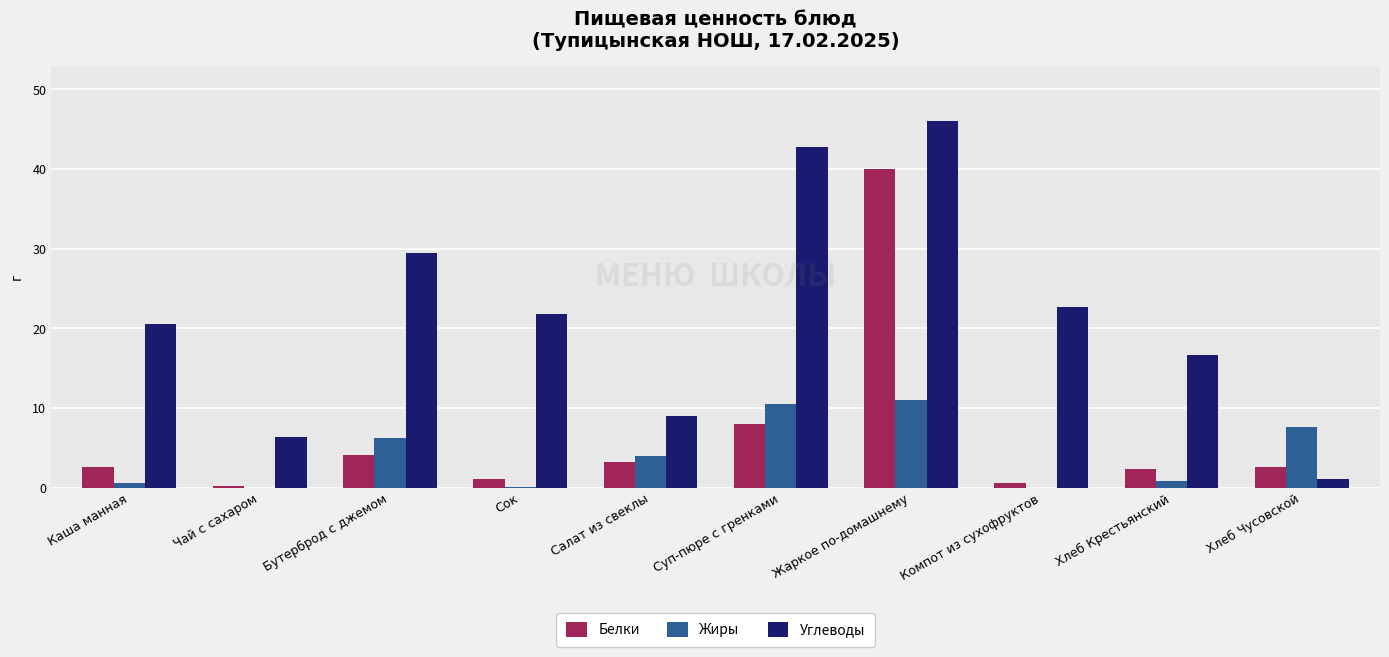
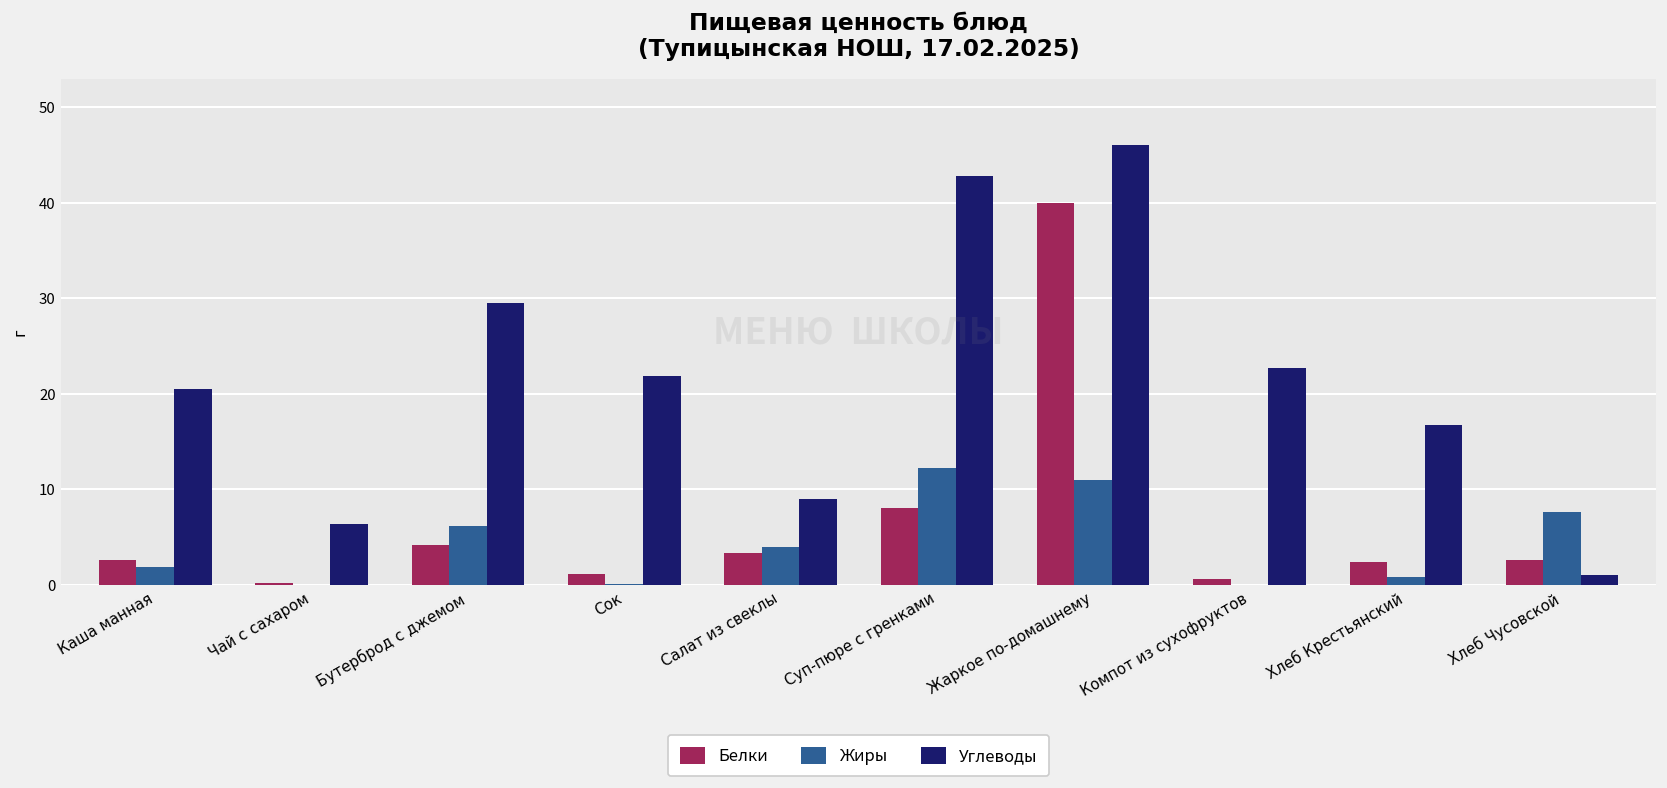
  {
    "Белки": {
      "Каша манная": 3,
      "Бутерброд с джемом": 4,
      "Сок": 1,
      "Салат из свеклы": 3,
      "Суп-пюре с гренками": 8,
      "Жаркое по-домашнему": 40,
      "Компот из сухофруктов": 1,
      "Хлеб Крестьянский": 2,
      "Хлеб Чусовской": 3
    },
    "Жиры": {
-     "Каша манная": 1,
+     "Каша манная": 2,
      "Чай с сахаром": 0,
      "Бутерброд с джемом": 6,
      "Салат из свеклы": 4,
-     "Суп-пюре с гренками": 11,
+     "Суп-пюре с гренками": 12,
      "Жаркое по-домашнему": 11,
      "Компот из сухофруктов": 0,
      "Хлеб Крестьянский": 1,
      "Хлеб Чусовской": 8
    },
    "Углеводы": {
      "Каша манная": 21,
      "Чай с сахаром": 6,
      "Бутерброд с джемом": 29,
      "Сок": 22,
      "Салат из свеклы": 9,
      "Суп-пюре с гренками": 43,
      "Жаркое по-домашнему": 46,
      "Компот из сухофруктов": 23,
      "Хлеб Крестьянский": 17,
      "Хлеб Чусовской": 1
    }
  }
